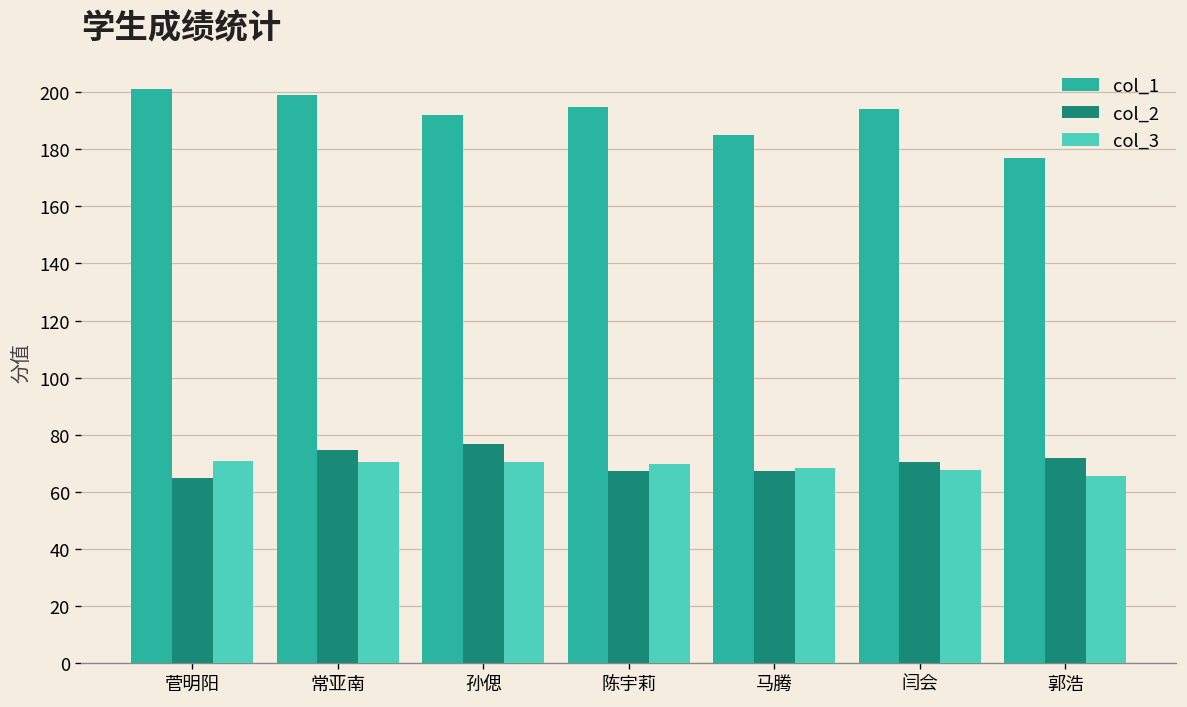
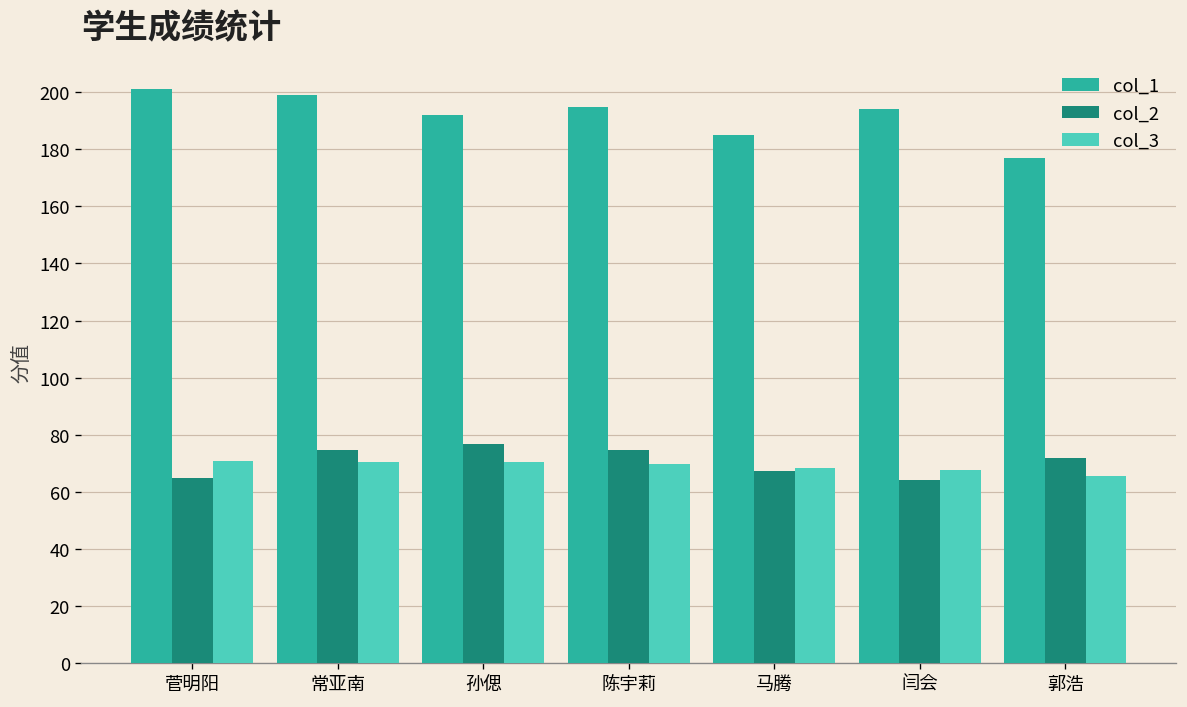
  {
    "col_2": {
      "菅明阳": 65,
      "常亚南": 75,
      "孙偲": 77,
-     "陈宇莉": 67,
+     "陈宇莉": 75,
      "马腾": 67,
-     "闫会": 70,
+     "闫会": 64,
      "郭浩": 72
    }
  }
